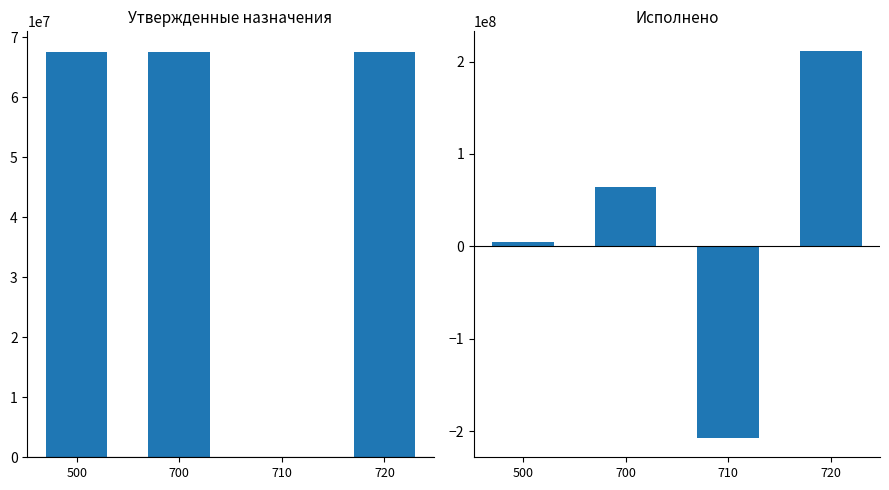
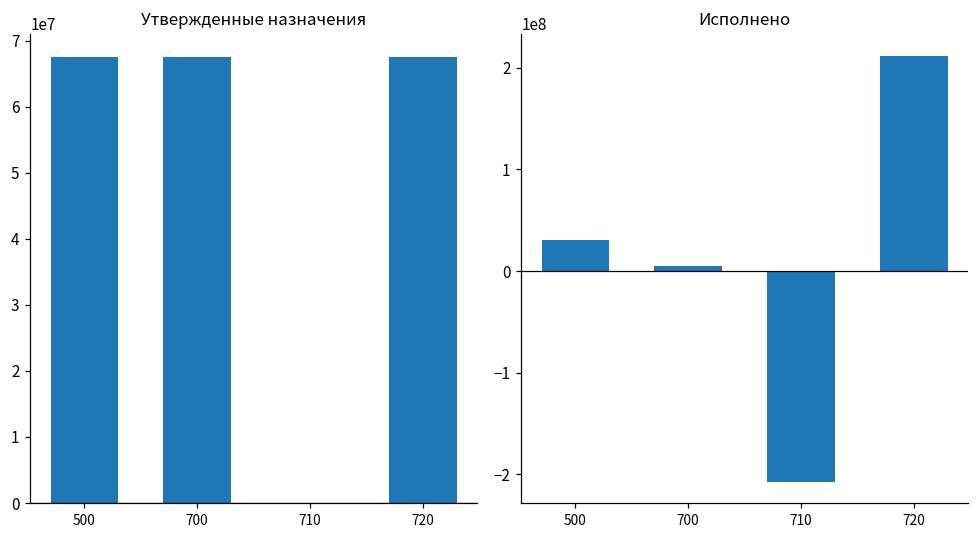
  {
    "Утвержденные назначения": {
      "500": 68000000,
      "700": 68000000,
      "710": 0,
      "720": 68000000
    },
    "Исполнено": {
-     "500": 0,
-     "700": 60000000,
+     "500": 30000000,
+     "700": 0,
      "710": -210000000,
      "720": 210000000
    }
  }
